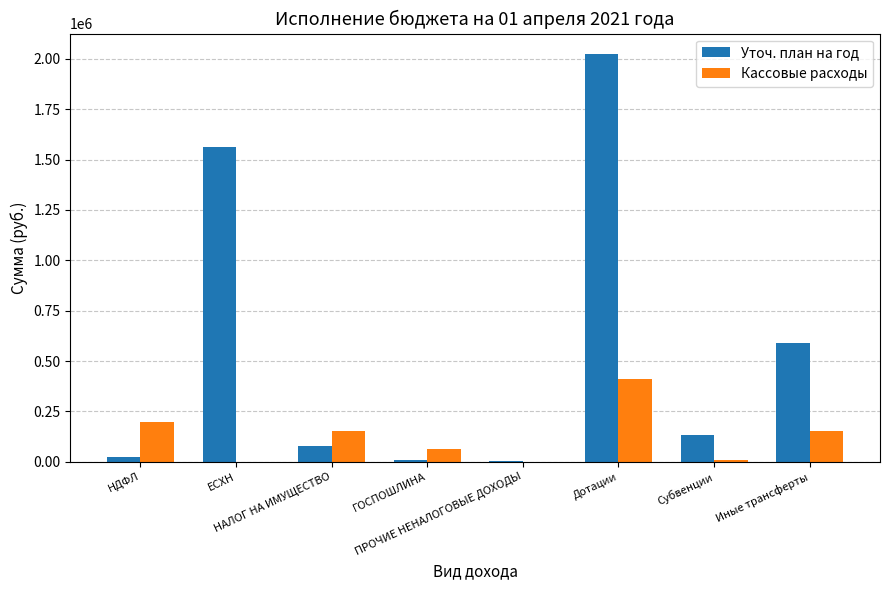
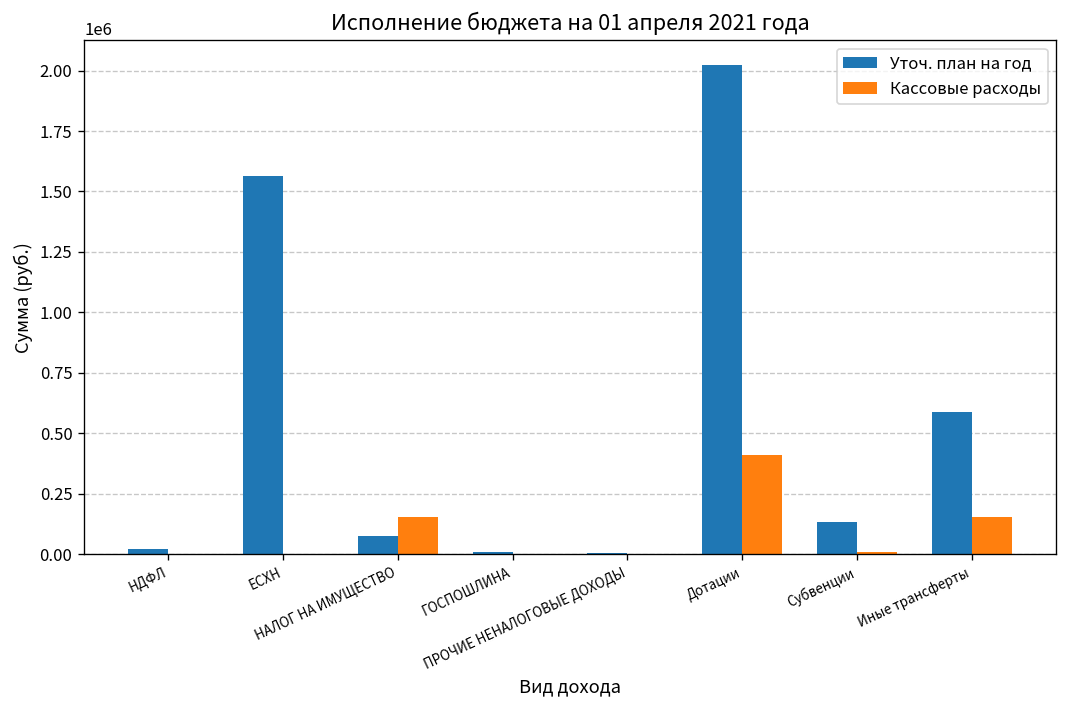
  {
    "Уточ. план на год": {
      "НДФЛ": 20000,
      "ЕСХН": 1560000,
      "НАЛОГ НА ИМУЩЕСТВО": 80000,
      "Дотации": 2020000,
      "Субвенции": 130000,
      "Иные трансферты": 590000
    },
    "Кассовые расходы": {
-     "НДФЛ": 200000,
+     "НДФЛ": 0,
      "НАЛОГ НА ИМУЩЕСТВО": 150000,
-     "ГОСПОШЛИНА": 60000,
+     "ГОСПОШЛИНА": 0,
      "ПРОЧИЕ НЕНАЛОГОВЫЕ ДОХОДЫ": 0,
      "Дотации": 410000,
      "Иные трансферты": 150000
    }
  }
